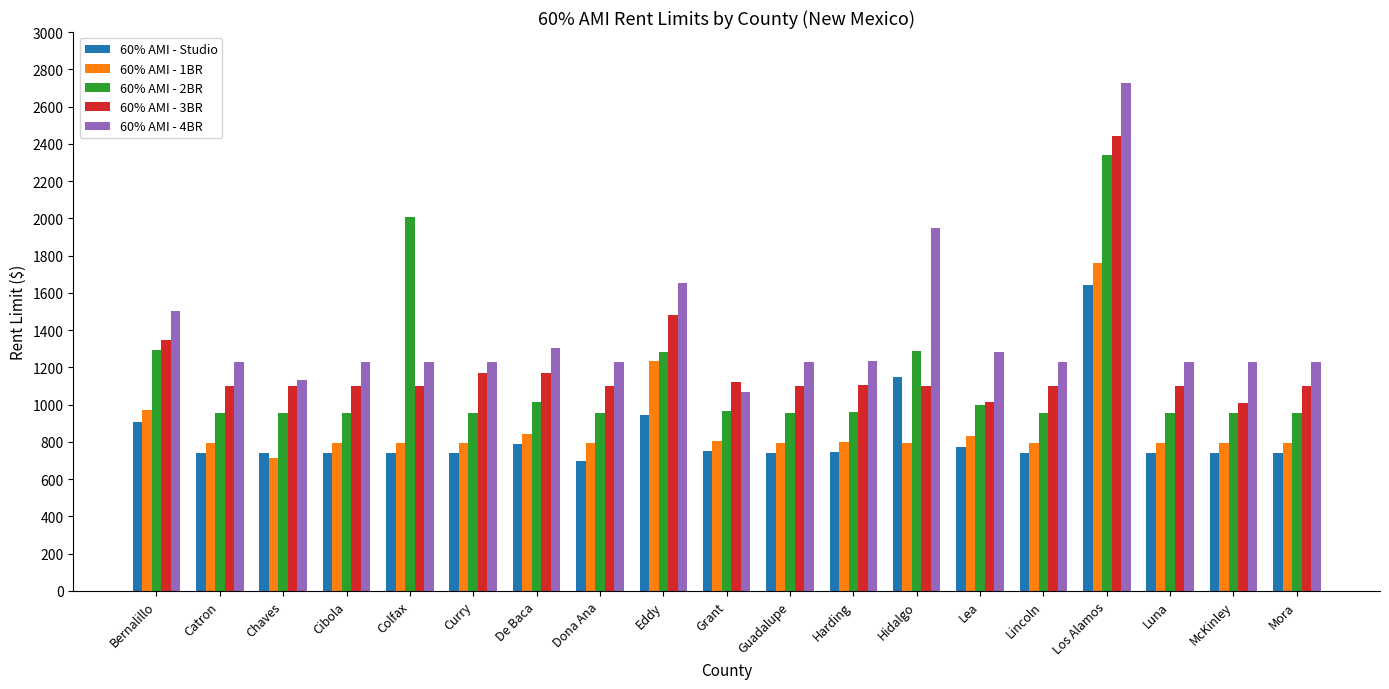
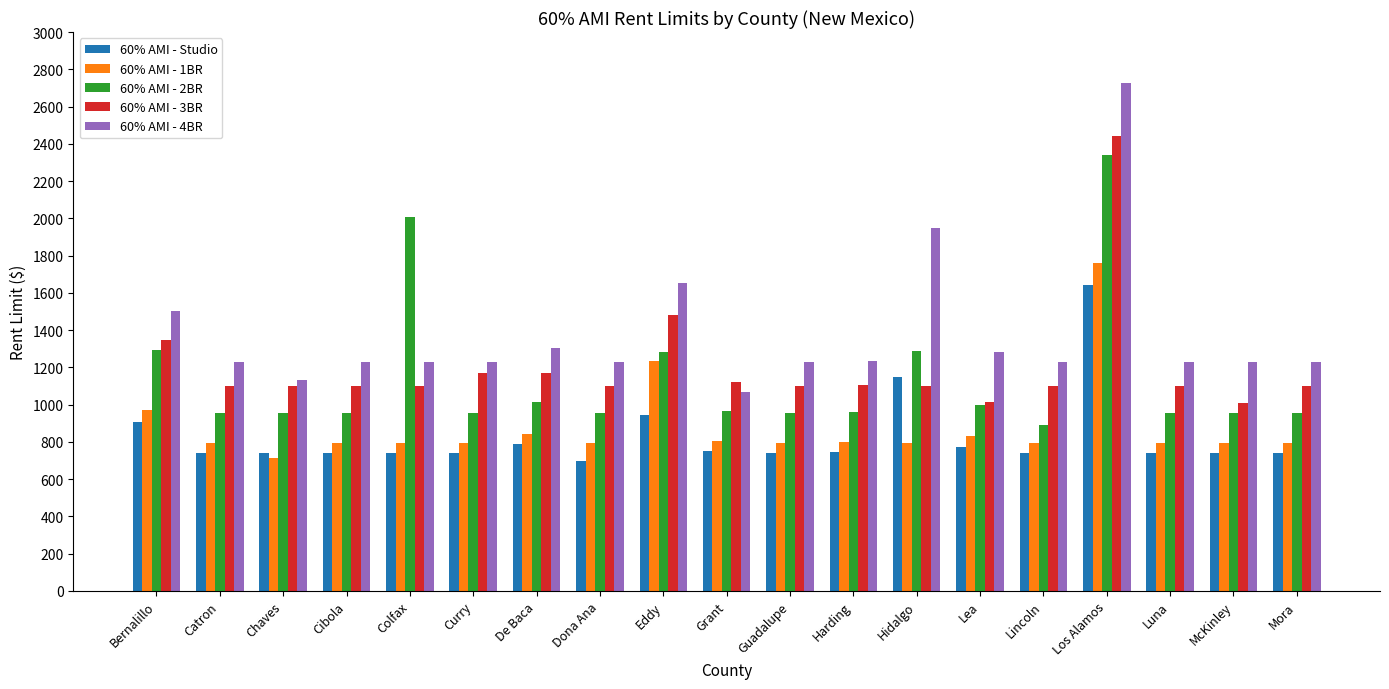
  {
    "60% AMI - Studio": {
      "Bernalillo": 910,
      "Catron": 740,
      "Chaves": 740,
      "Cibola": 740,
      "Colfax": 740,
      "Curry": 740,
      "De Baca": 790,
      "Dona Ana": 700,
      "Eddy": 940,
      "Grant": 750,
      "Guadalupe": 740,
      "Harding": 750,
      "Hidalgo": 1150,
      "Lea": 780,
      "Lincoln": 740,
      "Los Alamos": 1640,
      "Luna": 740,
      "McKinley": 740,
      "Mora": 740
    },
    "60% AMI - 1BR": {
      "Bernalillo": 970,
      "Catron": 800,
      "Chaves": 720,
      "Cibola": 800,
      "Colfax": 800,
      "Curry": 800,
      "De Baca": 840,
      "Dona Ana": 800,
      "Eddy": 1230,
      "Grant": 810,
      "Guadalupe": 800,
      "Harding": 800,
      "Hidalgo": 800,
      "Lea": 830,
      "Lincoln": 800,
      "Los Alamos": 1760,
      "Luna": 800,
      "McKinley": 800,
      "Mora": 800
    },
    "60% AMI - 2BR": {
      "Bernalillo": 1290,
      "Catron": 950,
      "Chaves": 950,
      "Cibola": 950,
      "Colfax": 2010,
      "Curry": 950,
      "De Baca": 1010,
      "Dona Ana": 950,
      "Eddy": 1280,
      "Grant": 970,
      "Guadalupe": 950,
      "Harding": 960,
      "Hidalgo": 1290,
      "Lea": 1000,
-     "Lincoln": 950,
+     "Lincoln": 890,
      "Los Alamos": 2340,
      "Luna": 950,
      "McKinley": 950,
      "Mora": 950
    },
    "60% AMI - 3BR": {
      "Bernalillo": 1350,
      "Catron": 1100,
      "Chaves": 1100,
      "Cibola": 1100,
      "Colfax": 1100,
      "Curry": 1170,
      "De Baca": 1170,
      "Dona Ana": 1100,
      "Eddy": 1480,
      "Grant": 1120,
      "Guadalupe": 1100,
      "Harding": 1110,
      "Hidalgo": 1100,
      "Lea": 1010,
      "Lincoln": 1100,
      "Los Alamos": 2440,
      "Luna": 1100,
      "McKinley": 1010,
      "Mora": 1100
    },
    "60% AMI - 4BR": {
      "Bernalillo": 1500,
      "Catron": 1230,
      "Chaves": 1130,
      "Cibola": 1230,
      "Colfax": 1230,
      "Curry": 1230,
      "De Baca": 1310,
      "Dona Ana": 1230,
      "Eddy": 1650,
      "Grant": 1070,
      "Guadalupe": 1230,
      "Harding": 1240,
      "Hidalgo": 1950,
      "Lea": 1280,
      "Lincoln": 1230,
      "Los Alamos": 2720,
      "Luna": 1230,
      "McKinley": 1230,
      "Mora": 1230
    }
  }
